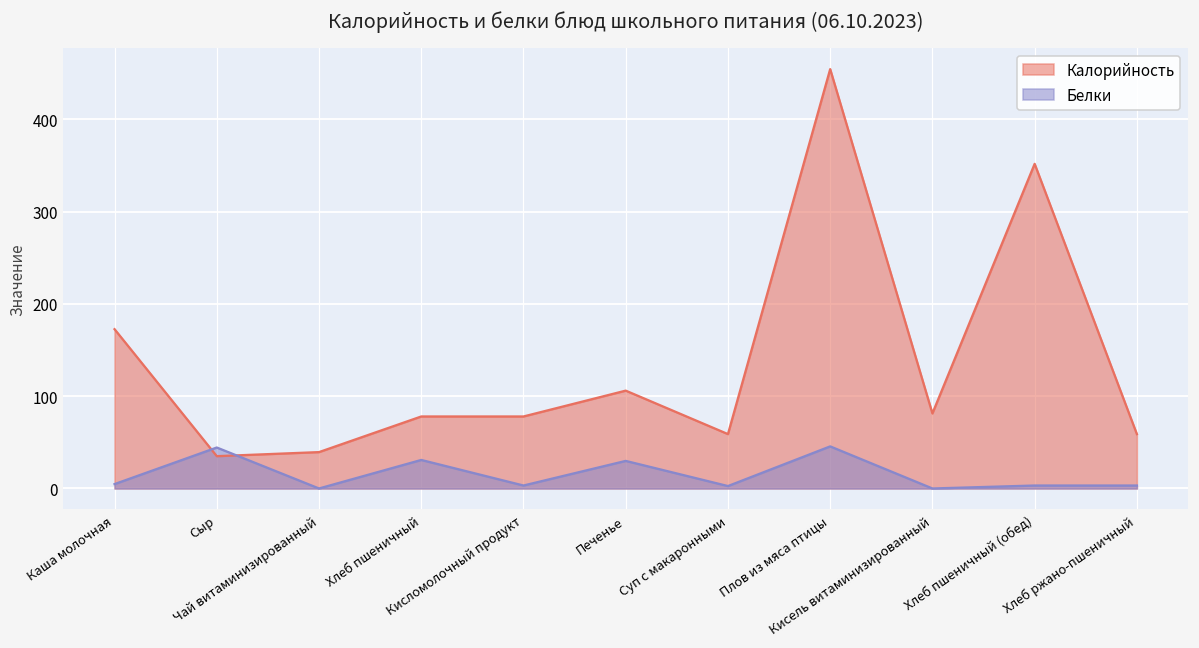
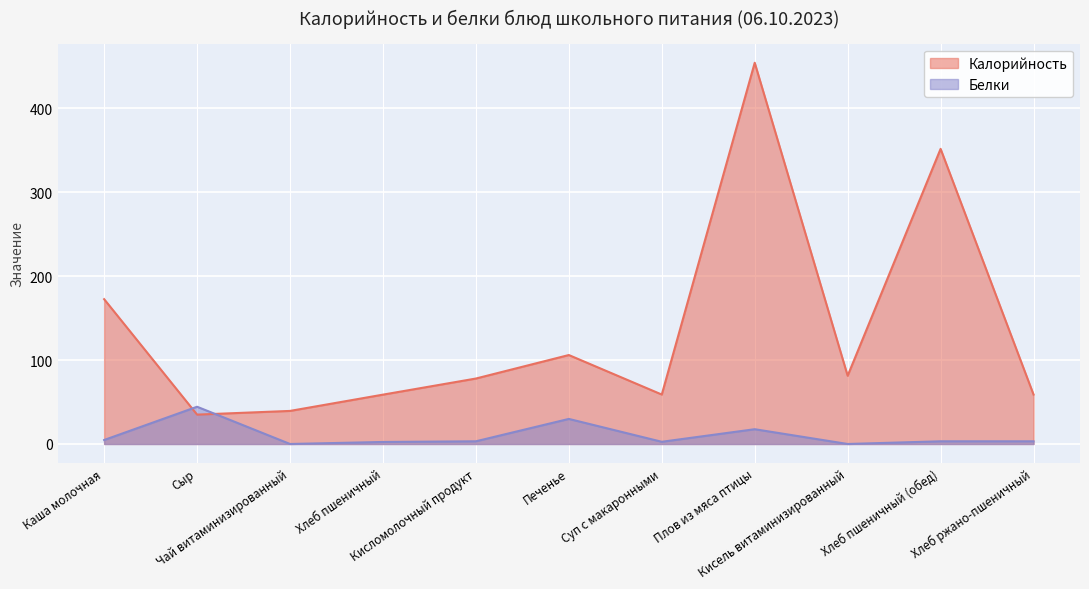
  {
    "Калорийность": {
      "Каша молочная": 170,
      "Сыр": 40,
      "Чай витаминизированный": 40,
-     "Хлеб пшеничный": 80,
+     "Хлеб пшеничный": 60,
      "Кисломолочный продукт": 80,
      "Печенье": 110,
      "Суп с макаронными": 60,
      "Плов из мяса птицы": 450,
      "Кисель витаминизированный": 80,
      "Хлеб пшеничный (обед)": 350,
      "Хлеб ржано-пшеничный": 60
    },
    "Белки": {
      "Каша молочная": 0,
      "Сыр": 40,
      "Чай витаминизированный": 0,
-     "Хлеб пшеничный": 30,
+     "Хлеб пшеничный": 0,
      "Кисломолочный продукт": 0,
      "Печенье": 30,
      "Суп с макаронными": 0,
-     "Плов из мяса птицы": 50,
+     "Плов из мяса птицы": 20,
      "Кисель витаминизированный": 0,
      "Хлеб пшеничный (обед)": 0,
      "Хлеб ржано-пшеничный": 0
    }
  }
